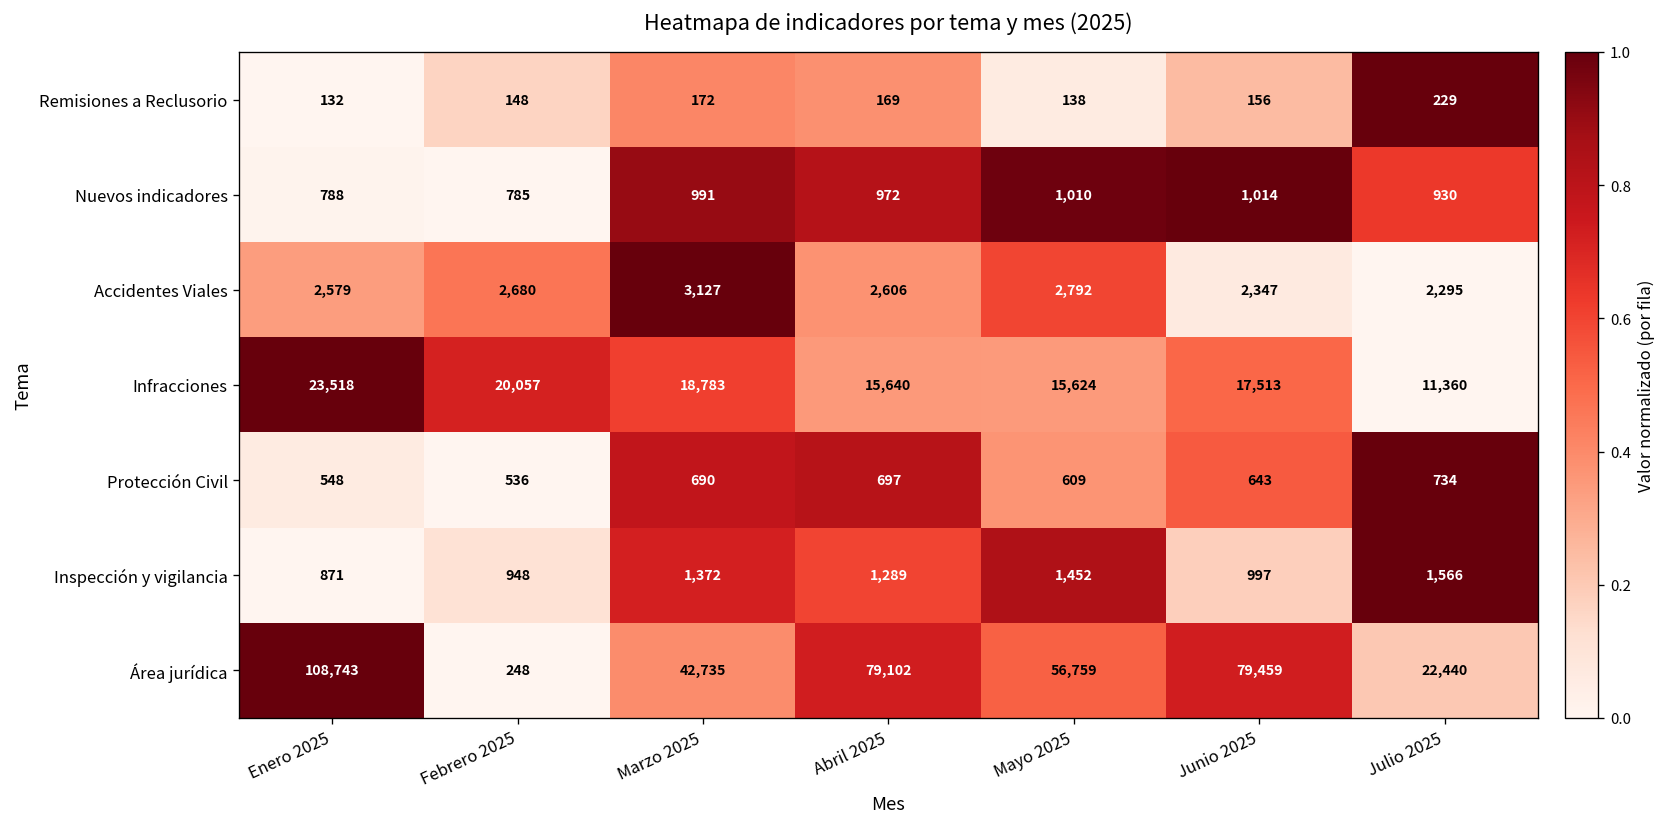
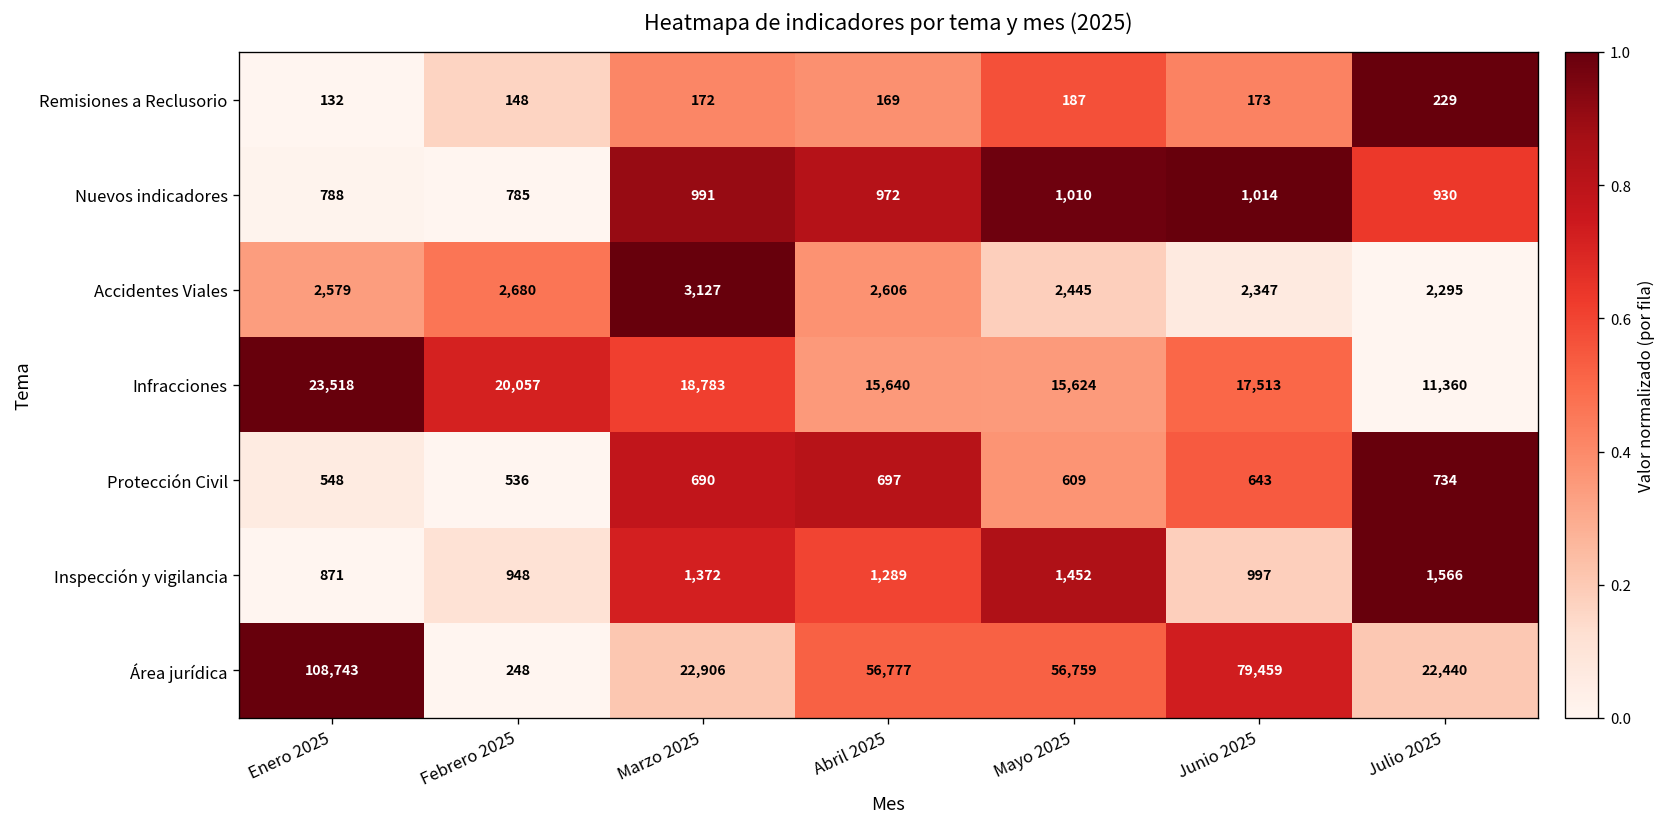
  {
    "Remisiones a Reclusorio": {
      "Enero 2025": "132",
      "Febrero 2025": "148",
      "Marzo 2025": "172",
      "Abril 2025": "169",
-     "Mayo 2025": "138",
-     "Junio 2025": "156",
+     "Mayo 2025": "187",
+     "Junio 2025": "173",
      "Julio 2025": "229"
    },
    "Nuevos indicadores": {
      "Enero 2025": "788",
      "Febrero 2025": "785",
      "Marzo 2025": "991",
      "Abril 2025": "972",
      "Mayo 2025": "1,010",
      "Junio 2025": "1,014",
      "Julio 2025": "930"
    },
    "Accidentes Viales": {
      "Enero 2025": "2,579",
      "Febrero 2025": "2,680",
      "Marzo 2025": "3,127",
      "Abril 2025": "2,606",
-     "Mayo 2025": "2,792",
+     "Mayo 2025": "2,445",
      "Junio 2025": "2,347",
      "Julio 2025": "2,295"
    },
    "Infracciones": {
      "Enero 2025": "23,518",
      "Febrero 2025": "20,057",
      "Marzo 2025": "18,783",
      "Abril 2025": "15,640",
      "Mayo 2025": "15,624",
      "Junio 2025": "17,513",
      "Julio 2025": "11,360"
    },
    "Protección Civil": {
      "Enero 2025": "548",
      "Febrero 2025": "536",
      "Marzo 2025": "690",
      "Abril 2025": "697",
      "Mayo 2025": "609",
      "Junio 2025": "643",
      "Julio 2025": "734"
    },
    "Inspección y vigilancia": {
      "Enero 2025": "871",
      "Febrero 2025": "948",
      "Marzo 2025": "1,372",
      "Abril 2025": "1,289",
      "Mayo 2025": "1,452",
      "Junio 2025": "997",
      "Julio 2025": "1,566"
    },
    "Área jurídica": {
      "Enero 2025": "108,743",
      "Febrero 2025": "248",
-     "Marzo 2025": "42,735",
-     "Abril 2025": "79,102",
+     "Marzo 2025": "22,906",
+     "Abril 2025": "56,777",
      "Mayo 2025": "56,759",
      "Junio 2025": "79,459",
      "Julio 2025": "22,440"
    }
  }
